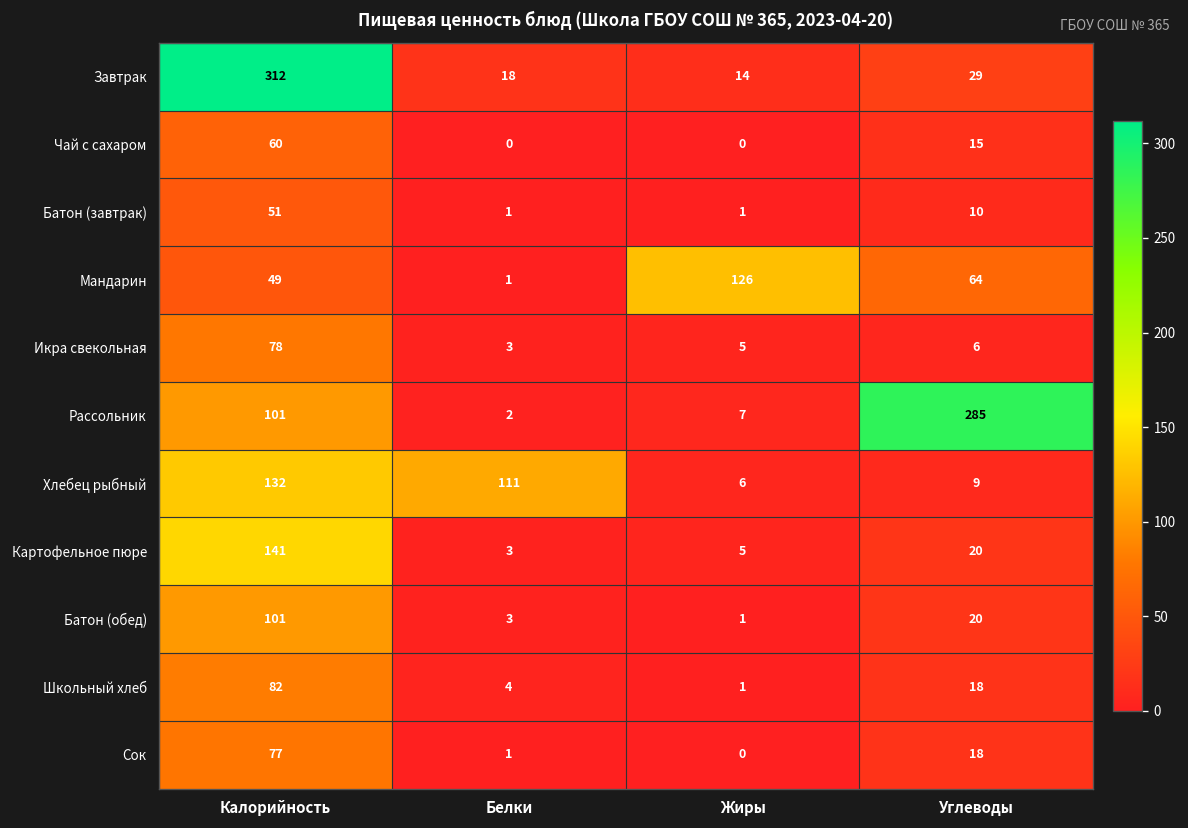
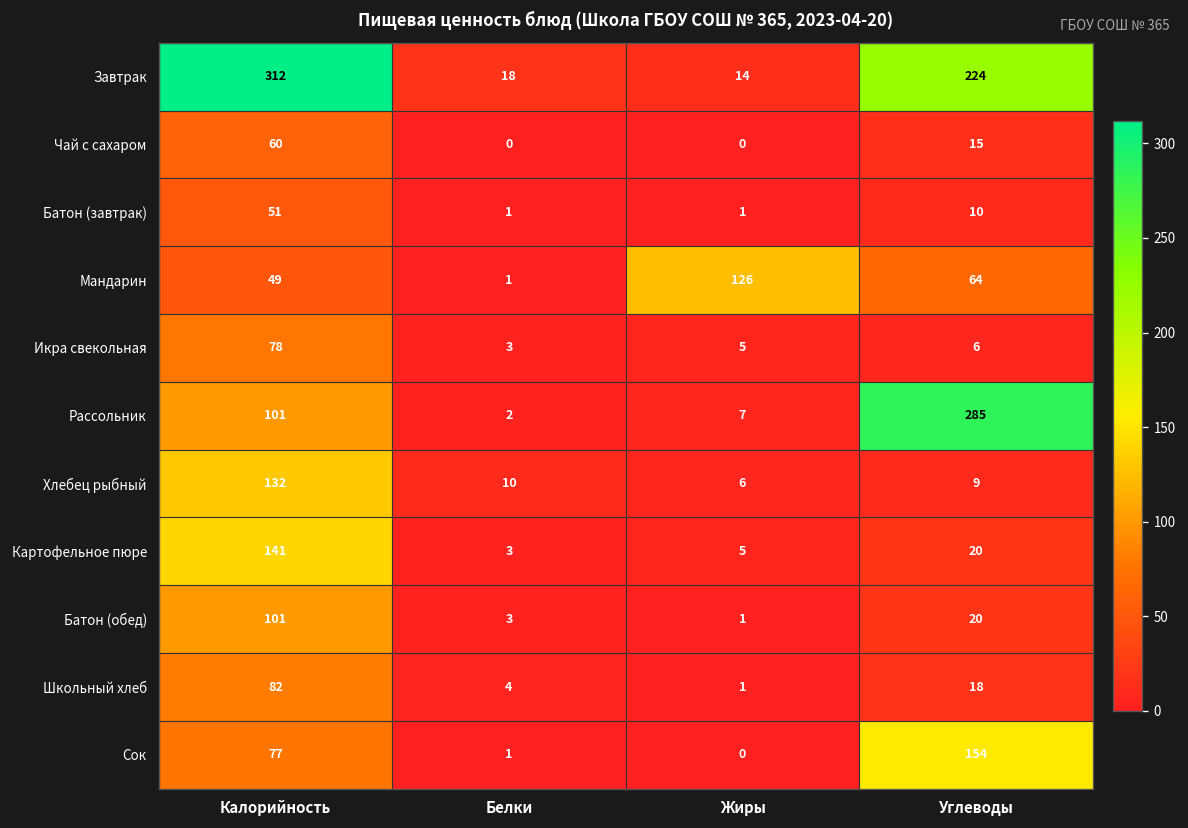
  {
    "Завтрак": {
      "Калорийность": 312,
      "Белки": 18,
      "Жиры": 14,
-     "Углеводы": 29
+     "Углеводы": 224
    },
    "Чай с сахаром": {
      "Калорийность": 60,
      "Белки": 0,
      "Жиры": 0,
      "Углеводы": 15
    },
    "Батон (завтрак)": {
      "Калорийность": 51,
      "Белки": 1,
      "Жиры": 1,
      "Углеводы": 10
    },
    "Мандарин": {
      "Калорийность": 49,
      "Белки": 1,
      "Жиры": 126,
      "Углеводы": 64
    },
    "Икра свекольная": {
      "Калорийность": 78,
      "Белки": 3,
      "Жиры": 5,
      "Углеводы": 6
    },
    "Рассольник": {
      "Калорийность": 101,
      "Белки": 2,
      "Жиры": 7,
      "Углеводы": 285
    },
    "Хлебец рыбный": {
      "Калорийность": 132,
-     "Белки": 111,
+     "Белки": 10,
      "Жиры": 6,
      "Углеводы": 9
    },
    "Картофельное пюре": {
      "Калорийность": 141,
      "Белки": 3,
      "Жиры": 5,
      "Углеводы": 20
    },
    "Батон (обед)": {
      "Калорийность": 101,
      "Белки": 3,
      "Жиры": 1,
      "Углеводы": 20
    },
    "Школьный хлеб": {
      "Калорийность": 82,
      "Белки": 4,
      "Жиры": 1,
      "Углеводы": 18
    },
    "Сок": {
      "Калорийность": 77,
      "Белки": 1,
      "Жиры": 0,
-     "Углеводы": 18
+     "Углеводы": 154
    }
  }
